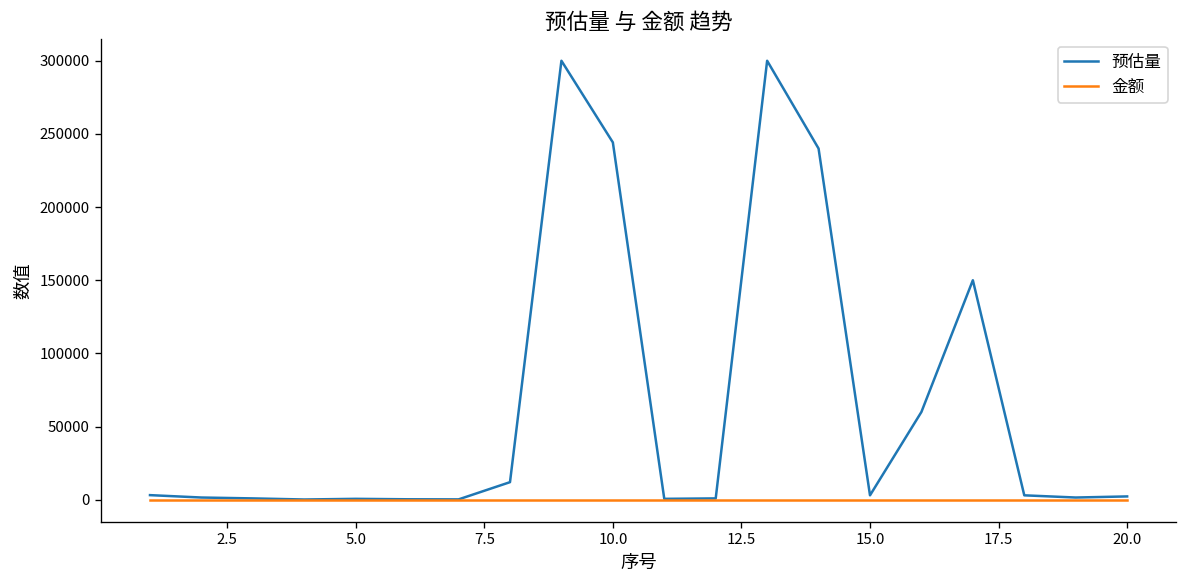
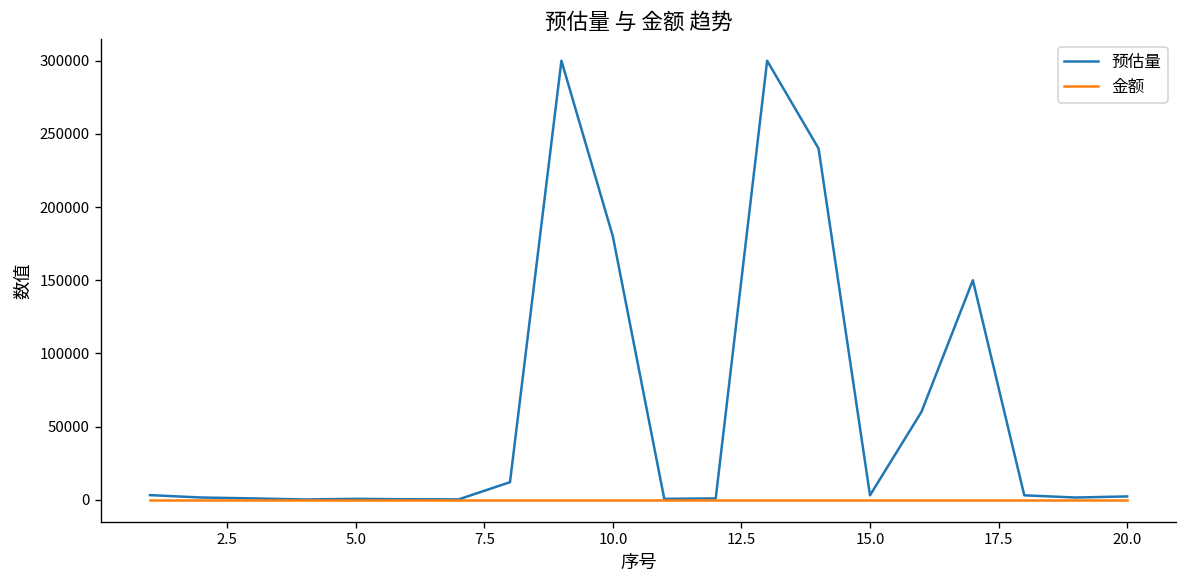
  {
    "预估量": {
-     "10.0": 244000,
+     "10.0": 180000,
      "15.0": 3000,
      "20.0": 2000
    },
    "金额": {
      "10.0": 0,
      "15.0": 0,
      "20.0": 0
    }
  }
